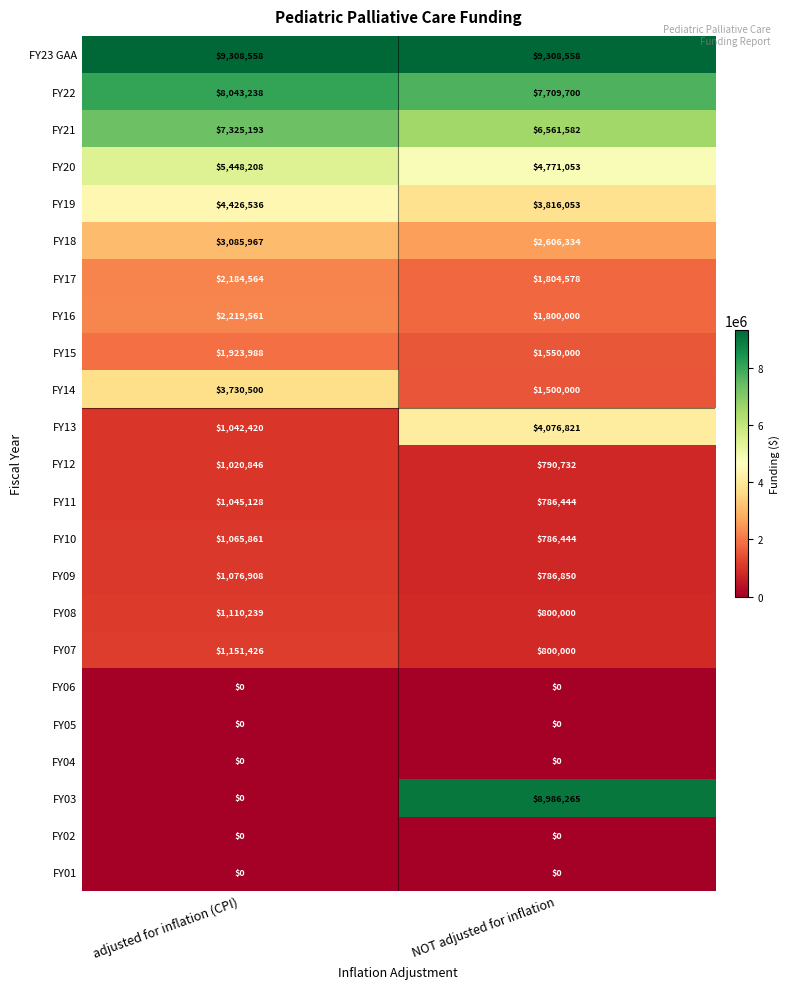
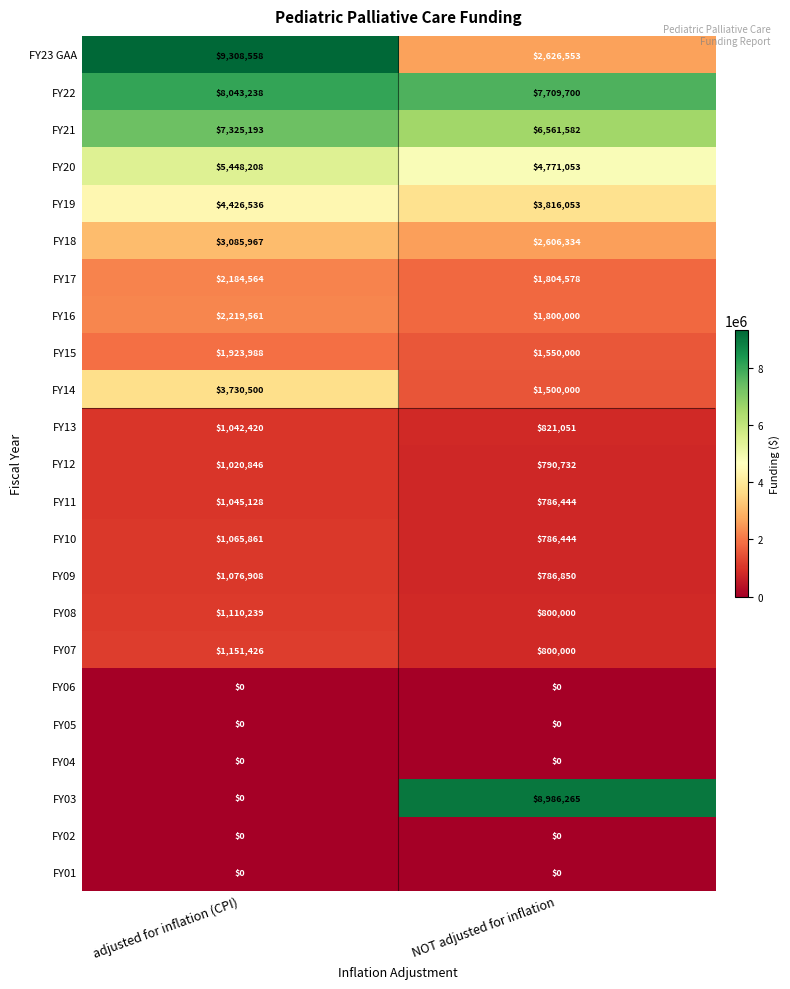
  {
    "FY23 GAA": {
      "adjusted for inflation (CPI)": "$9,308,558",
-     "NOT adjusted for inflation": "$9,308,558"
+     "NOT adjusted for inflation": "$2,626,553"
    },
    "FY22": {
      "adjusted for inflation (CPI)": "$8,043,238",
      "NOT adjusted for inflation": "$7,709,700"
    },
    "FY21": {
      "adjusted for inflation (CPI)": "$7,325,193",
      "NOT adjusted for inflation": "$6,561,582"
    },
    "FY20": {
      "adjusted for inflation (CPI)": "$5,448,208",
      "NOT adjusted for inflation": "$4,771,053"
    },
    "FY19": {
      "adjusted for inflation (CPI)": "$4,426,536",
      "NOT adjusted for inflation": "$3,816,053"
    },
    "FY18": {
      "adjusted for inflation (CPI)": "$3,085,967",
      "NOT adjusted for inflation": "$2,606,334"
    },
    "FY17": {
      "adjusted for inflation (CPI)": "$2,184,564",
      "NOT adjusted for inflation": "$1,804,578"
    },
    "FY16": {
      "adjusted for inflation (CPI)": "$2,219,561",
      "NOT adjusted for inflation": "$1,800,000"
    },
    "FY15": {
      "adjusted for inflation (CPI)": "$1,923,988",
      "NOT adjusted for inflation": "$1,550,000"
    },
    "FY14": {
      "adjusted for inflation (CPI)": "$3,730,500",
      "NOT adjusted for inflation": "$1,500,000"
    },
    "FY13": {
      "adjusted for inflation (CPI)": "$1,042,420",
-     "NOT adjusted for inflation": "$4,076,821"
+     "NOT adjusted for inflation": "$821,051"
    },
    "FY12": {
      "adjusted for inflation (CPI)": "$1,020,846",
      "NOT adjusted for inflation": "$790,732"
    },
    "FY11": {
      "adjusted for inflation (CPI)": "$1,045,128",
      "NOT adjusted for inflation": "$786,444"
    },
    "FY10": {
      "adjusted for inflation (CPI)": "$1,065,861",
      "NOT adjusted for inflation": "$786,444"
    },
    "FY09": {
      "adjusted for inflation (CPI)": "$1,076,908",
      "NOT adjusted for inflation": "$786,850"
    },
    "FY08": {
      "adjusted for inflation (CPI)": "$1,110,239",
      "NOT adjusted for inflation": "$800,000"
    },
    "FY07": {
      "adjusted for inflation (CPI)": "$1,151,426",
      "NOT adjusted for inflation": "$800,000"
    },
    "FY06": {
      "adjusted for inflation (CPI)": "$0",
      "NOT adjusted for inflation": "$0"
    },
    "FY05": {
      "adjusted for inflation (CPI)": "$0",
      "NOT adjusted for inflation": "$0"
    },
    "FY04": {
      "adjusted for inflation (CPI)": "$0",
      "NOT adjusted for inflation": "$0"
    },
    "FY03": {
      "adjusted for inflation (CPI)": "$0",
      "NOT adjusted for inflation": "$8,986,265"
    },
    "FY02": {
      "adjusted for inflation (CPI)": "$0",
      "NOT adjusted for inflation": "$0"
    },
    "FY01": {
      "adjusted for inflation (CPI)": "$0",
      "NOT adjusted for inflation": "$0"
    }
  }
